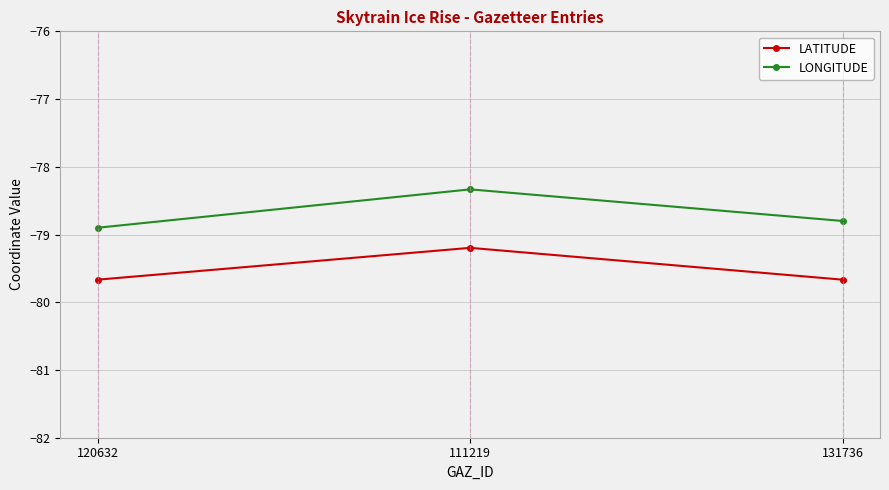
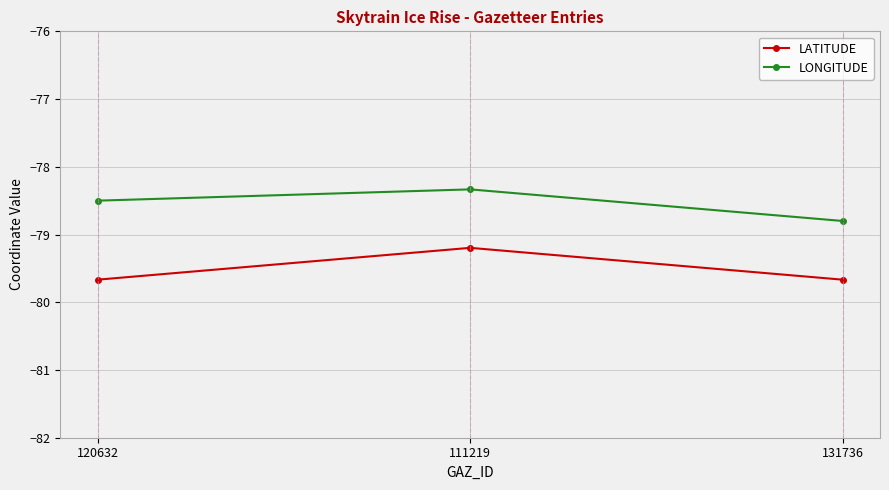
  {
    "LATITUDE": {
      "120632": -79.7,
      "111219": -79.2,
      "131736": -79.7
    },
    "LONGITUDE": {
-     "120632": -78.9,
+     "120632": -78.5,
      "111219": -78.3,
      "131736": -78.8
    }
  }
